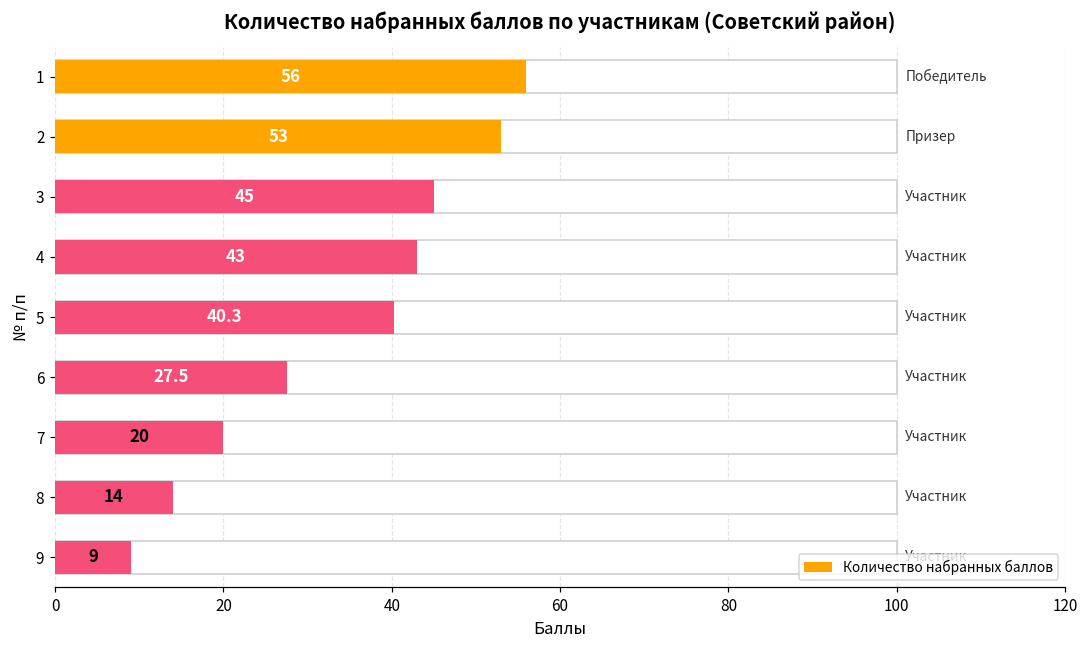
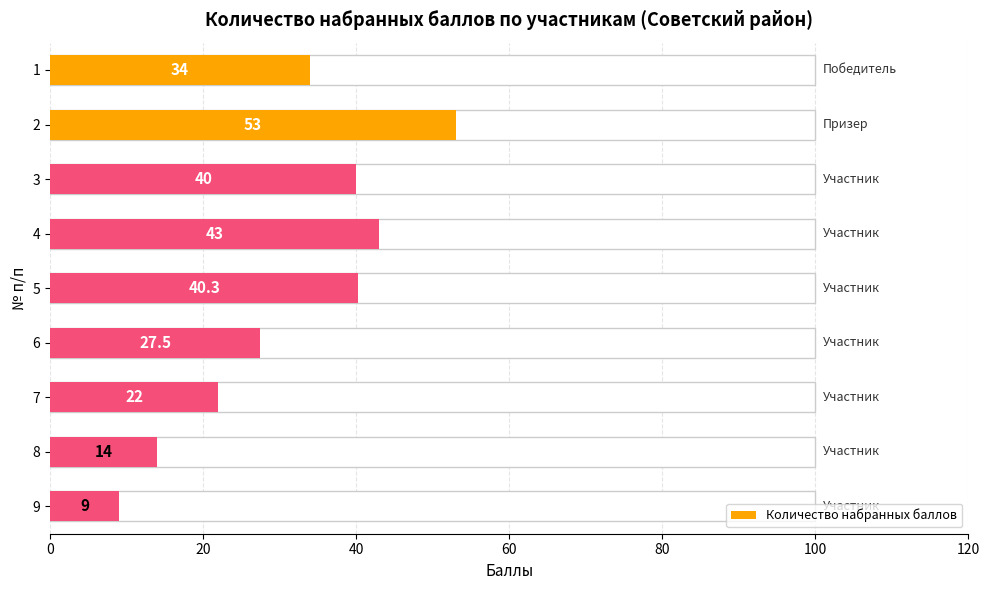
  {
    "Количество набранных баллов": {
-     "1": 56,
-     "3": 45,
-     "7": 20
+     "1": 34,
+     "3": 40,
+     "7": 22
    }
  }
